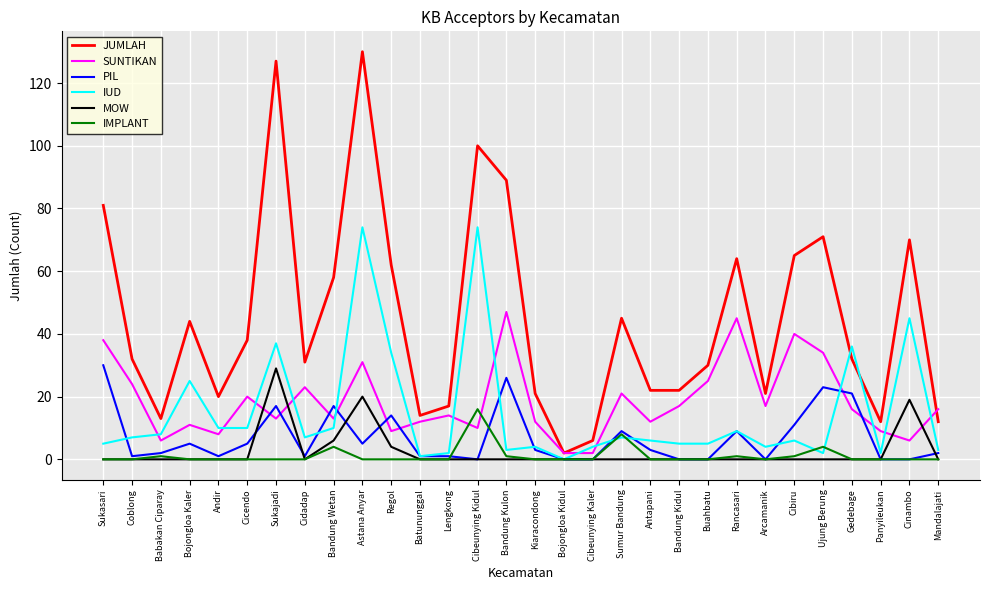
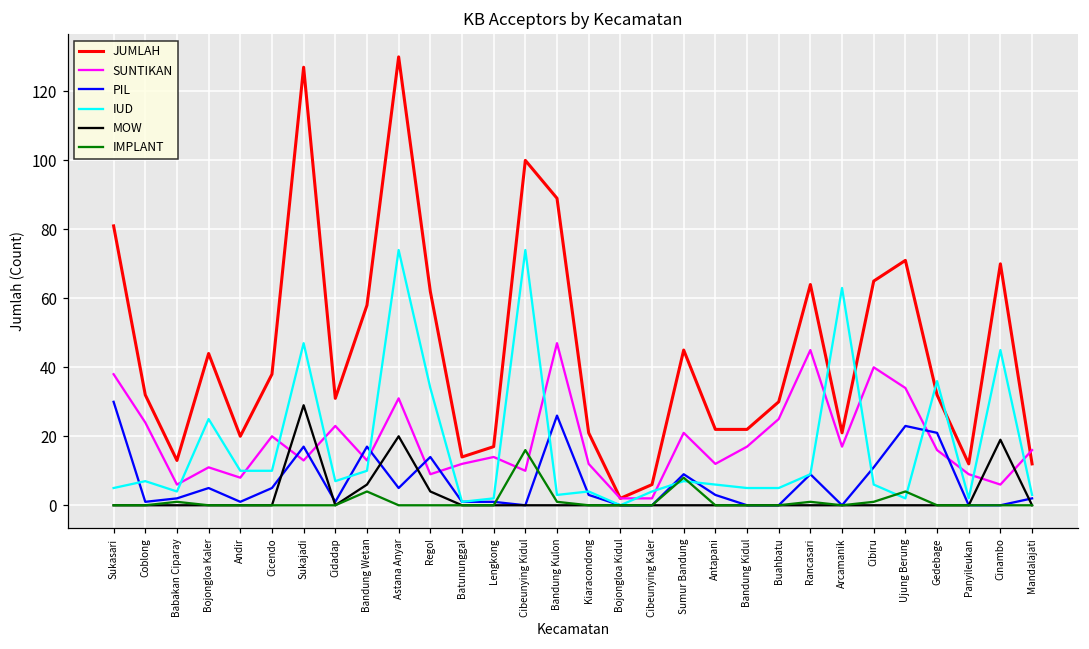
  {
    "JUMLAH": {
      "Sukasari": 81,
      "Coblong": 32,
      "Babakan Ciparay": 13,
      "Bojongloa Kaler": 44,
      "Andir": 20,
      "Cicendo": 38,
      "Sukajadi": 127,
      "Cidadap": 31,
      "Bandung Wetan": 58,
      "Astana Anyar": 130,
      "Regol": 62,
      "Batununggal": 14,
      "Lengkong": 17,
      "Cibeunying Kidul": 100,
      "Bandung Kulon": 89,
      "Kiaracondong": 21,
      "Cibeunying Kaler": 6,
      "Sumur Bandung": 45,
      "Antapani": 22,
      "Bandung Kidul": 22,
      "Buahbatu": 30,
      "Rancasari": 64,
      "Arcamanik": 21,
      "Cibiru": 65,
      "Ujung Berung": 71,
      "Gedebage": 32,
      "Panyileukan": 12,
      "Cinambo": 70,
      "Mandalajati": 12
    },
    "SUNTIKAN": {
      "Sukasari": 38,
      "Coblong": 24,
      "Babakan Ciparay": 6,
      "Bojongloa Kaler": 11,
      "Andir": 8,
      "Cicendo": 20,
      "Sukajadi": 13,
      "Cidadap": 23,
      "Bandung Wetan": 13,
      "Astana Anyar": 31,
      "Regol": 9,
      "Batununggal": 12,
      "Lengkong": 14,
      "Cibeunying Kidul": 10,
      "Bandung Kulon": 47,
      "Kiaracondong": 12,
      "Cibeunying Kaler": 2,
      "Sumur Bandung": 21,
      "Antapani": 12,
      "Bandung Kidul": 17,
      "Buahbatu": 25,
      "Rancasari": 45,
      "Arcamanik": 17,
      "Cibiru": 40,
      "Ujung Berung": 34,
      "Gedebage": 16,
      "Panyileukan": 9,
      "Cinambo": 6,
      "Mandalajati": 16
    },
    "PIL": {
      "Sukasari": 30,
      "Coblong": 1,
      "Babakan Ciparay": 2,
      "Bojongloa Kaler": 5,
      "Andir": 1,
      "Cicendo": 5,
      "Sukajadi": 17,
      "Cidadap": 1,
      "Bandung Wetan": 17,
      "Astana Anyar": 5,
      "Regol": 14,
      "Lengkong": 1,
      "Bandung Kulon": 26,
      "Kiaracondong": 3,
      "Sumur Bandung": 9,
      "Antapani": 3,
      "Cibiru": 11,
      "Ujung Berung": 23,
      "Gedebage": 21,
      "Mandalajati": 2
    },
    "IUD": {
      "Sukasari": 5,
      "Coblong": 7,
-     "Babakan Ciparay": 8,
+     "Babakan Ciparay": 4,
      "Bojongloa Kaler": 25,
      "Andir": 10,
      "Cicendo": 10,
-     "Sukajadi": 37,
+     "Sukajadi": 47,
      "Cidadap": 7,
      "Bandung Wetan": 10,
      "Astana Anyar": 74,
      "Regol": 34,
      "Lengkong": 2,
      "Cibeunying Kidul": 74,
      "Bandung Kulon": 3,
      "Kiaracondong": 4,
      "Cibeunying Kaler": 4,
      "Sumur Bandung": 7,
      "Antapani": 6,
      "Bandung Kidul": 5,
      "Buahbatu": 5,
-     "Arcamanik": 4,
+     "Arcamanik": 63,
      "Cibiru": 6,
      "Ujung Berung": 2,
      "Gedebage": 36,
      "Panyileukan": 2,
      "Cinambo": 45,
      "Mandalajati": 3
    },
    "MOW": {
      "Babakan Ciparay": 0,
      "Sukajadi": 29,
      "Bandung Wetan": 6,
      "Astana Anyar": 20,
      "Regol": 4,
      "Bandung Kulon": 0,
      "Sumur Bandung": 0,
      "Rancasari": 0,
      "Cibiru": 0,
      "Ujung Berung": 0,
      "Cinambo": 19
    },
    "IMPLANT": {
      "Babakan Ciparay": 1,
      "Sukajadi": 0,
      "Bandung Wetan": 4,
      "Astana Anyar": 0,
      "Regol": 0,
      "Cibeunying Kidul": 16,
      "Bandung Kulon": 1,
      "Sumur Bandung": 8,
      "Rancasari": 1,
      "Cibiru": 1,
      "Ujung Berung": 4
    }
  }
